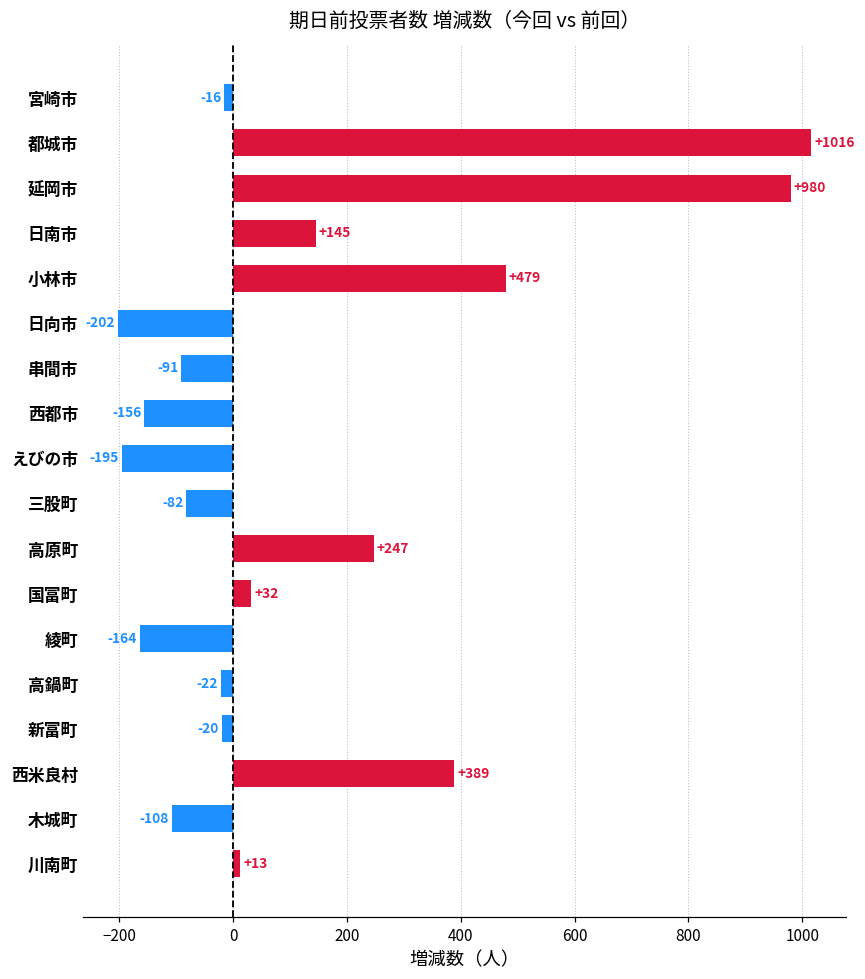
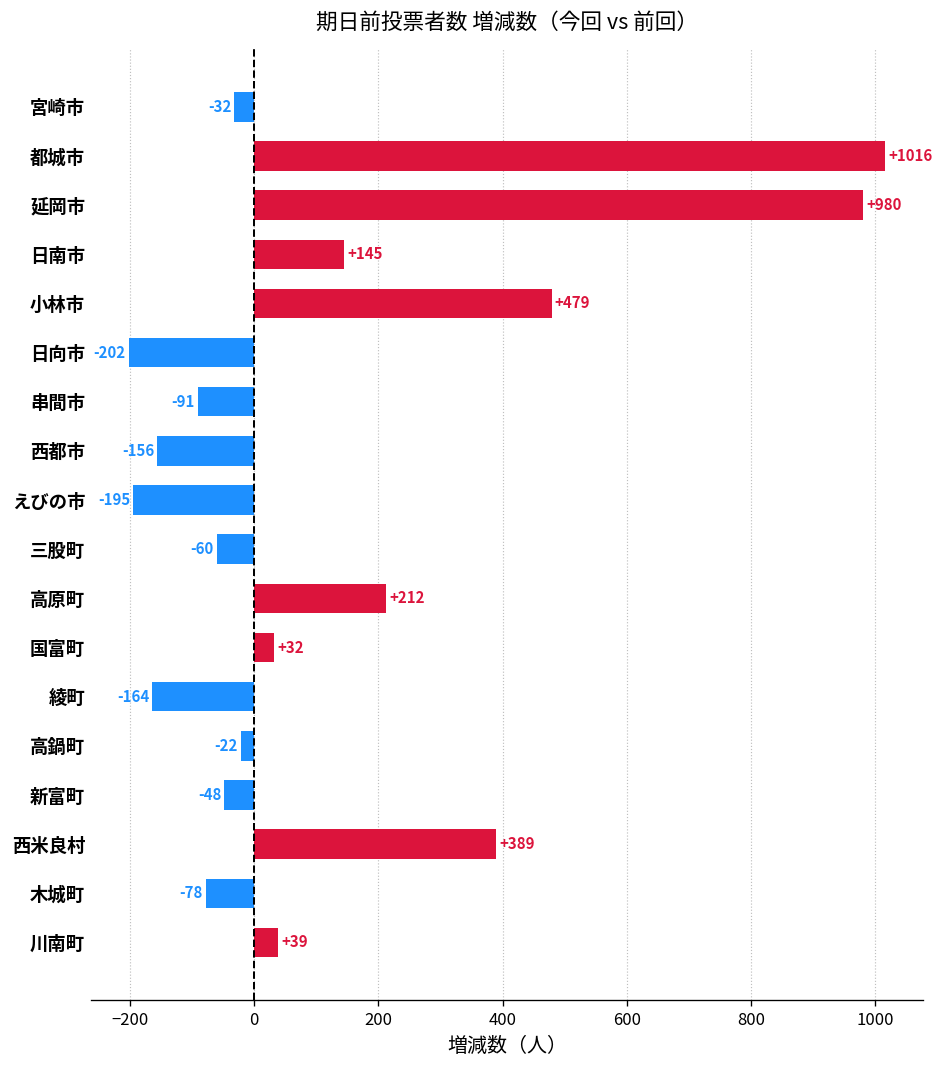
  {
-   "宮崎市": "-16",
+   "宮崎市": "-32",
    "都城市": "+1016",
    "延岡市": "+980",
    "日南市": "+145",
    "小林市": "+479",
    "日向市": "-202",
    "串間市": "-91",
    "西都市": "-156",
    "えびの市": "-195",
-   "三股町": "-82",
-   "高原町": "+247",
+   "三股町": "-60",
+   "高原町": "+212",
    "国富町": "+32",
    "綾町": "-164",
    "高鍋町": "-22",
-   "新富町": "-20",
+   "新富町": "-48",
    "西米良村": "+389",
-   "木城町": "-108",
-   "川南町": "+13"
+   "木城町": "-78",
+   "川南町": "+39"
  }
